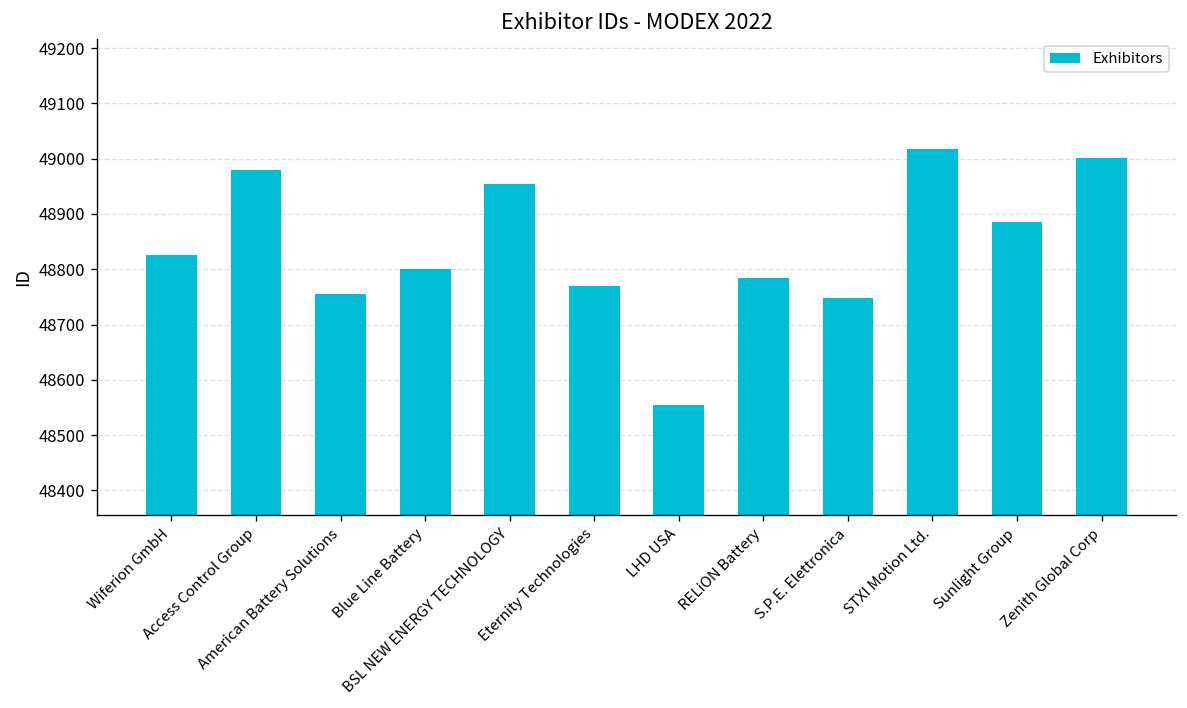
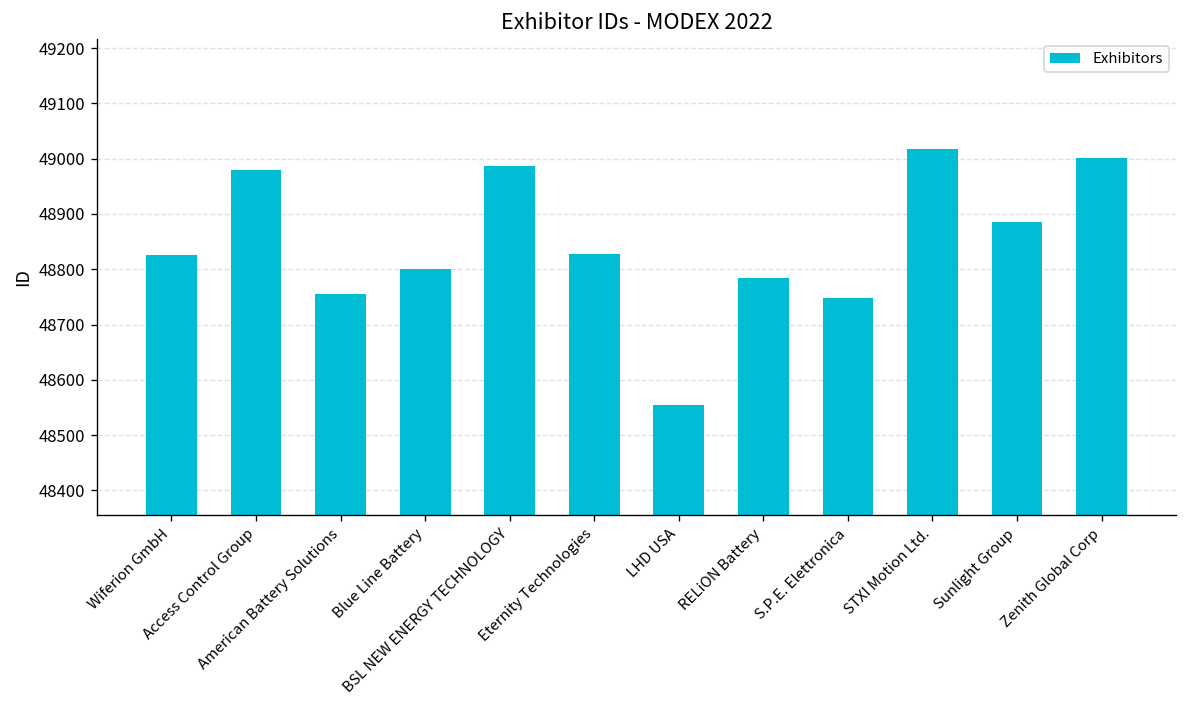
  {
    "Wiferion GmbH": 48830,
    "Access Control Group": 48980,
    "American Battery Solutions": 48760,
    "Blue Line Battery": 48800,
-   "BSL NEW ENERGY TECHNOLOGY": 48960,
-   "Eternity Technologies": 48770,
+   "BSL NEW ENERGY TECHNOLOGY": 48990,
+   "Eternity Technologies": 48830,
    "LHD USA": 48560,
    "RELiON Battery": 48790,
    "S.P.E. Elettronica": 48750,
    "STXI Motion Ltd.": 49020,
    "Sunlight Group": 48890,
    "Zenith Global Corp": 49000
  }
